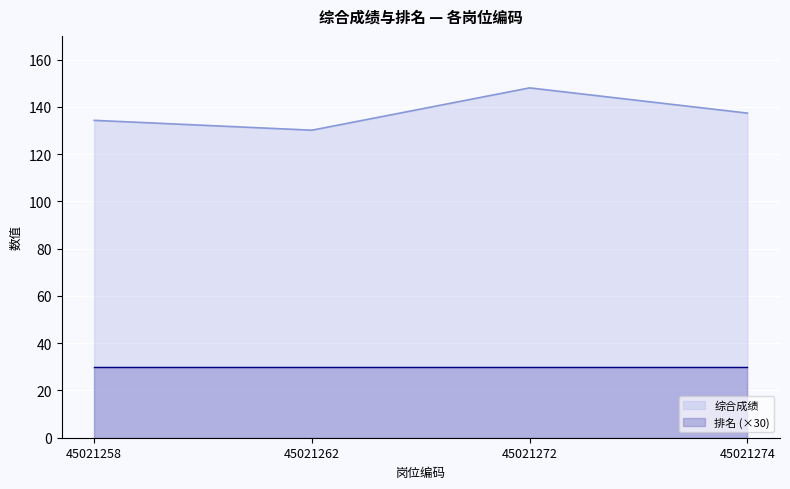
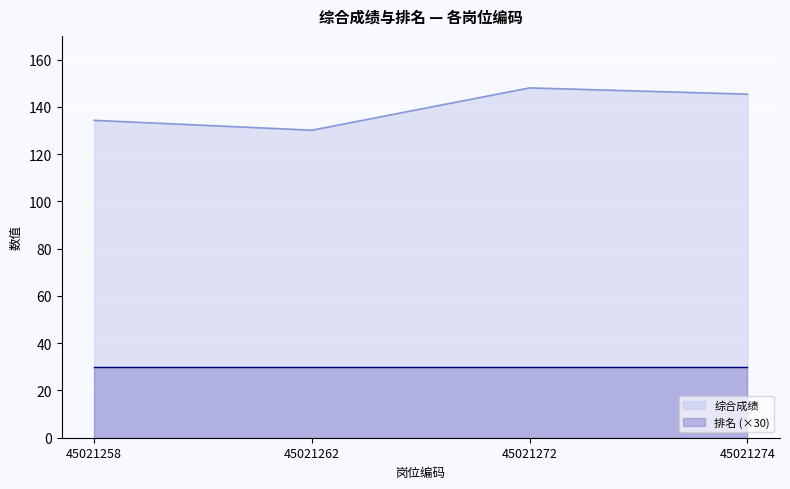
  {
    "综合成绩": {
      "45021258": 134,
      "45021262": 130,
      "45021272": 148,
-     "45021274": 137
+     "45021274": 145
    },
    "排名 (×30)": {
      "45021258": 30,
      "45021262": 30,
      "45021272": 30,
      "45021274": 30
    }
  }
